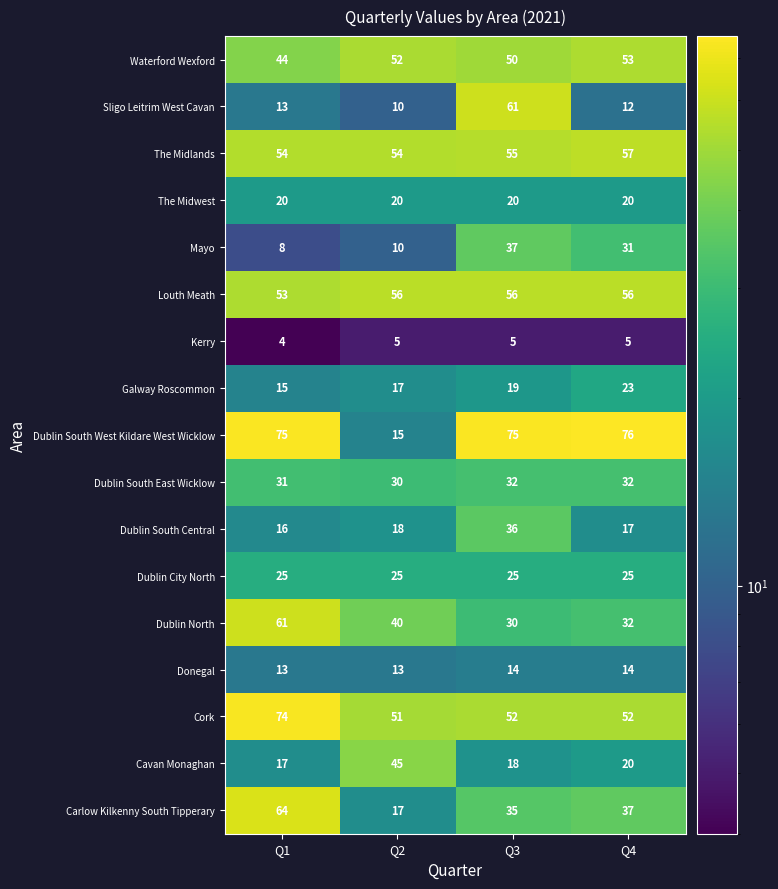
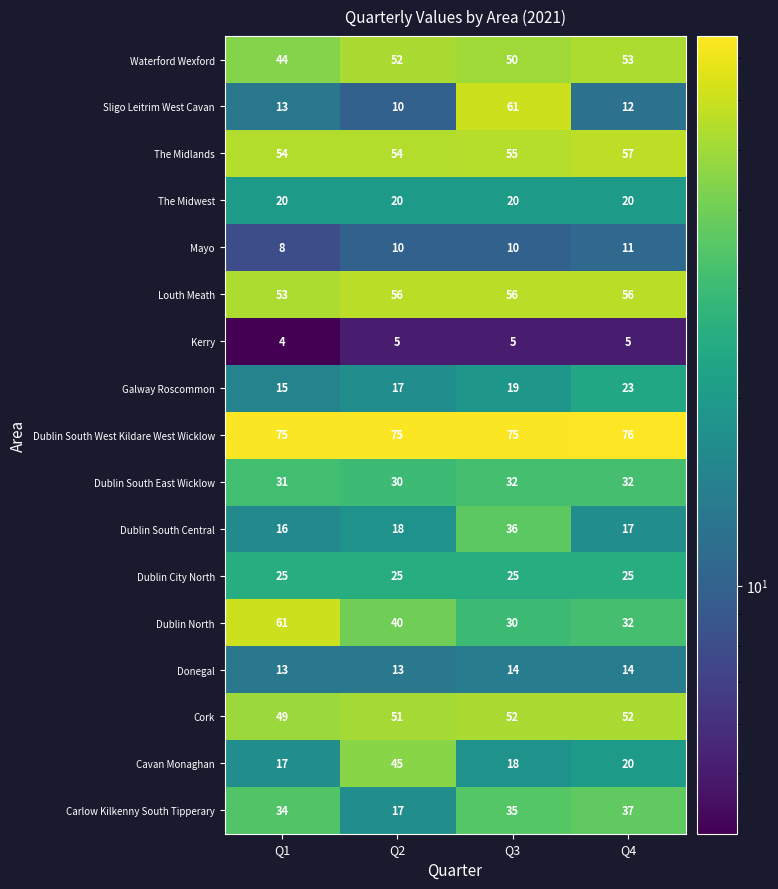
  {
    "Waterford Wexford": {
      "Q1": 44,
      "Q2": 52,
      "Q3": 50,
      "Q4": 53
    },
    "Sligo Leitrim West Cavan": {
      "Q1": 13,
      "Q2": 10,
      "Q3": 61,
      "Q4": 12
    },
    "The Midlands": {
      "Q1": 54,
      "Q2": 54,
      "Q3": 55,
      "Q4": 57
    },
    "The Midwest": {
      "Q1": 20,
      "Q2": 20,
      "Q3": 20,
      "Q4": 20
    },
    "Mayo": {
      "Q1": 8,
      "Q2": 10,
-     "Q3": 37,
-     "Q4": 31
+     "Q3": 10,
+     "Q4": 11
    },
    "Louth Meath": {
      "Q1": 53,
      "Q2": 56,
      "Q3": 56,
      "Q4": 56
    },
    "Kerry": {
      "Q1": 4,
      "Q2": 5,
      "Q3": 5,
      "Q4": 5
    },
    "Galway Roscommon": {
      "Q1": 15,
      "Q2": 17,
      "Q3": 19,
      "Q4": 23
    },
    "Dublin South West Kildare West Wicklow": {
      "Q1": 75,
-     "Q2": 15,
+     "Q2": 75,
      "Q3": 75,
      "Q4": 76
    },
    "Dublin South East Wicklow": {
      "Q1": 31,
      "Q2": 30,
      "Q3": 32,
      "Q4": 32
    },
    "Dublin South Central": {
      "Q1": 16,
      "Q2": 18,
      "Q3": 36,
      "Q4": 17
    },
    "Dublin City North": {
      "Q1": 25,
      "Q2": 25,
      "Q3": 25,
      "Q4": 25
    },
    "Dublin North": {
      "Q1": 61,
      "Q2": 40,
      "Q3": 30,
      "Q4": 32
    },
    "Donegal": {
      "Q1": 13,
      "Q2": 13,
      "Q3": 14,
      "Q4": 14
    },
    "Cork": {
-     "Q1": 74,
+     "Q1": 49,
      "Q2": 51,
      "Q3": 52,
      "Q4": 52
    },
    "Cavan Monaghan": {
      "Q1": 17,
      "Q2": 45,
      "Q3": 18,
      "Q4": 20
    },
    "Carlow Kilkenny South Tipperary": {
-     "Q1": 64,
+     "Q1": 34,
      "Q2": 17,
      "Q3": 35,
      "Q4": 37
    }
  }
